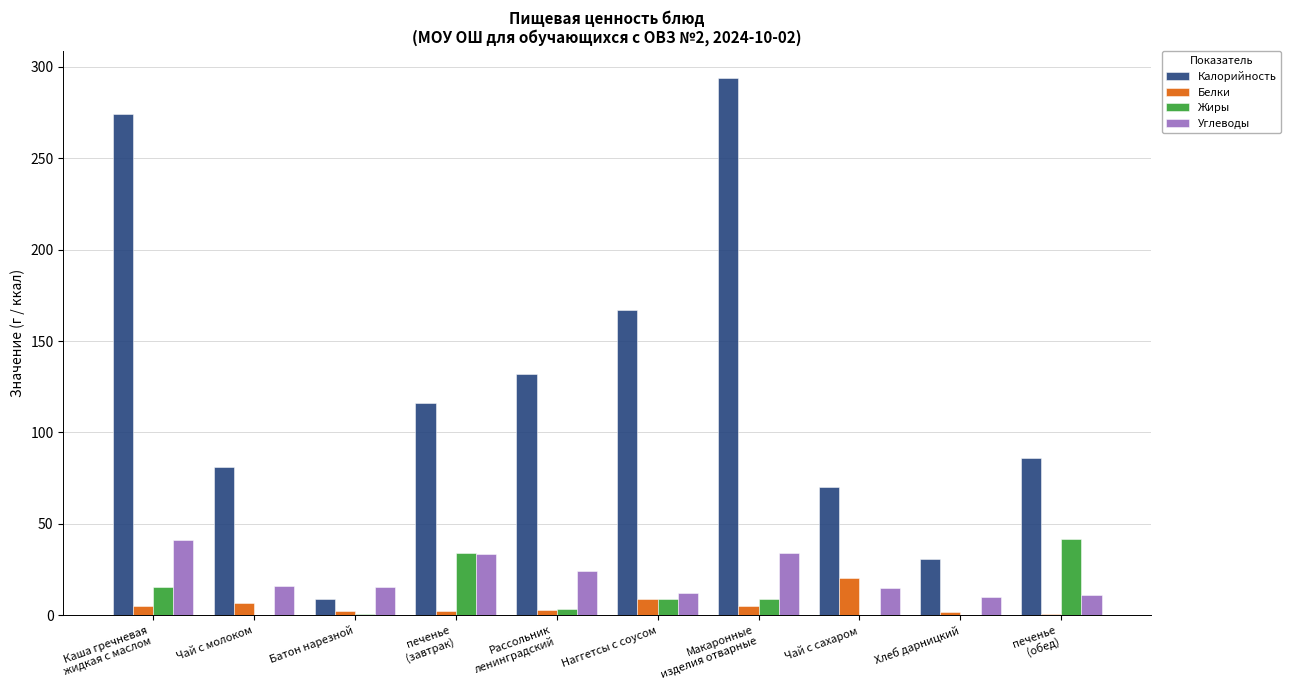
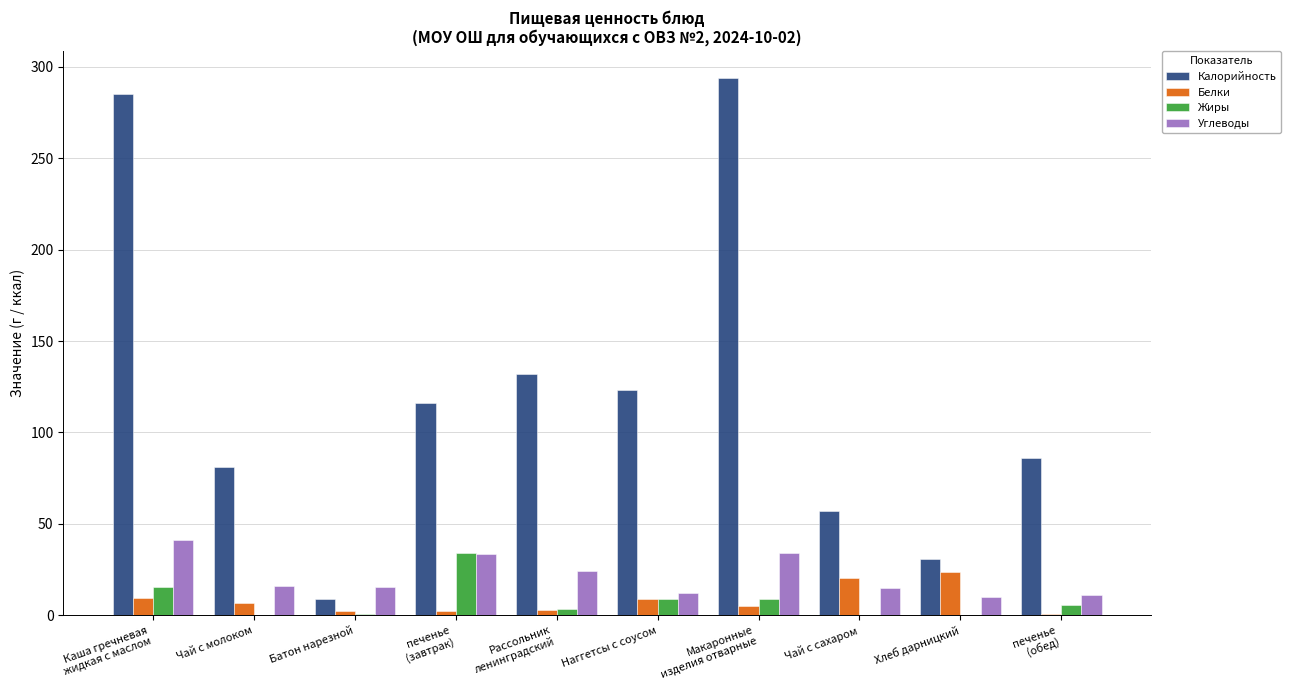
  {
    "Калорийность": {
-     "Каша гречневая жидкая с маслом": 274,
+     "Каша гречневая жидкая с маслом": 285,
      "Чай с молоком": 81,
      "Батон нарезной": 9,
      "печенье (завтрак)": 116,
      "Рассольник ленинградский": 132,
-     "Наггетсы с соусом": 167,
+     "Наггетсы с соусом": 123,
      "Макаронные изделия отварные": 294,
-     "Чай с сахаром": 70,
+     "Чай с сахаром": 57,
      "Хлеб дарницкий": 31,
      "печенье (обед)": 86
    },
    "Белки": {
-     "Каша гречневая жидкая с маслом": 5,
+     "Каша гречневая жидкая с маслом": 10,
      "Чай с молоком": 7,
      "Батон нарезной": 2,
      "печенье (завтрак)": 2,
      "Рассольник ленинградский": 3,
      "Наггетсы с соусом": 9,
      "Макаронные изделия отварные": 5,
      "Чай с сахаром": 20,
-     "Хлеб дарницкий": 2
+     "Хлеб дарницкий": 24
    },
    "Жиры": {
      "Каша гречневая жидкая с маслом": 15,
      "печенье (завтрак)": 34,
      "Рассольник ленинградский": 3,
      "Наггетсы с соусом": 9,
      "Макаронные изделия отварные": 9,
-     "печенье (обед)": 42
+     "печенье (обед)": 5
    },
    "Углеводы": {
      "Каша гречневая жидкая с маслом": 41,
      "Чай с молоком": 16,
      "Батон нарезной": 15,
      "печенье (завтрак)": 33,
      "Рассольник ленинградский": 24,
      "Наггетсы с соусом": 12,
      "Макаронные изделия отварные": 34,
      "Чай с сахаром": 15,
      "Хлеб дарницкий": 10,
      "печенье (обед)": 11
    }
  }
